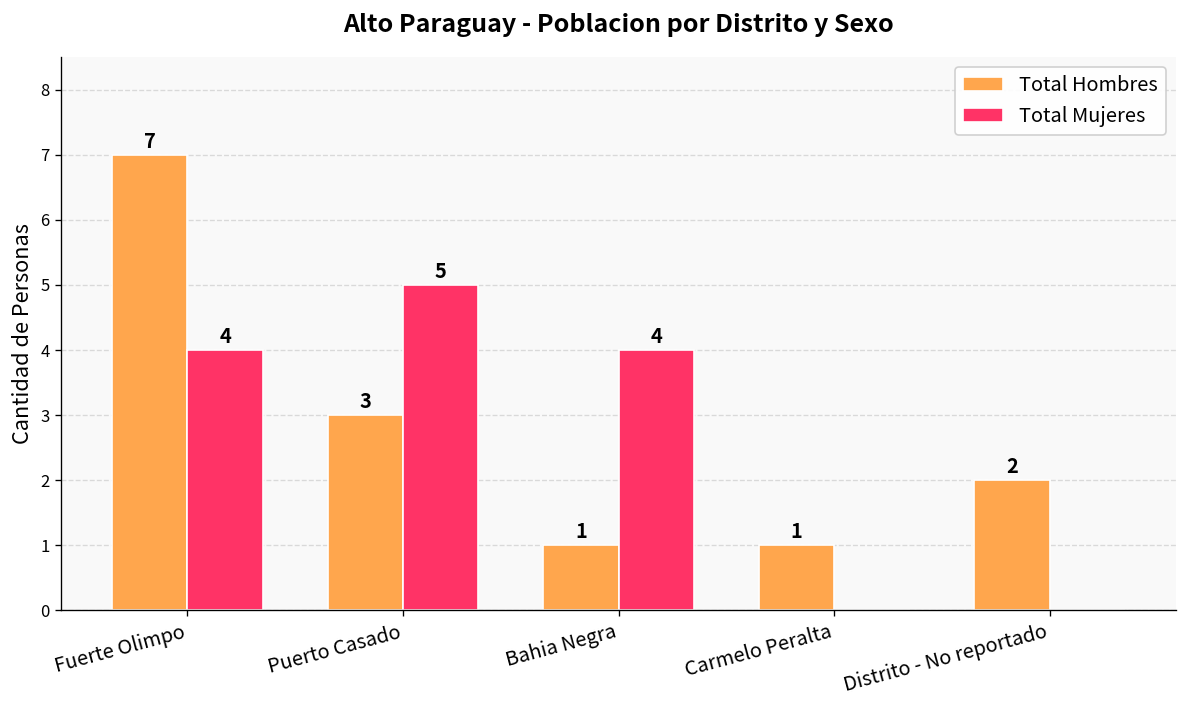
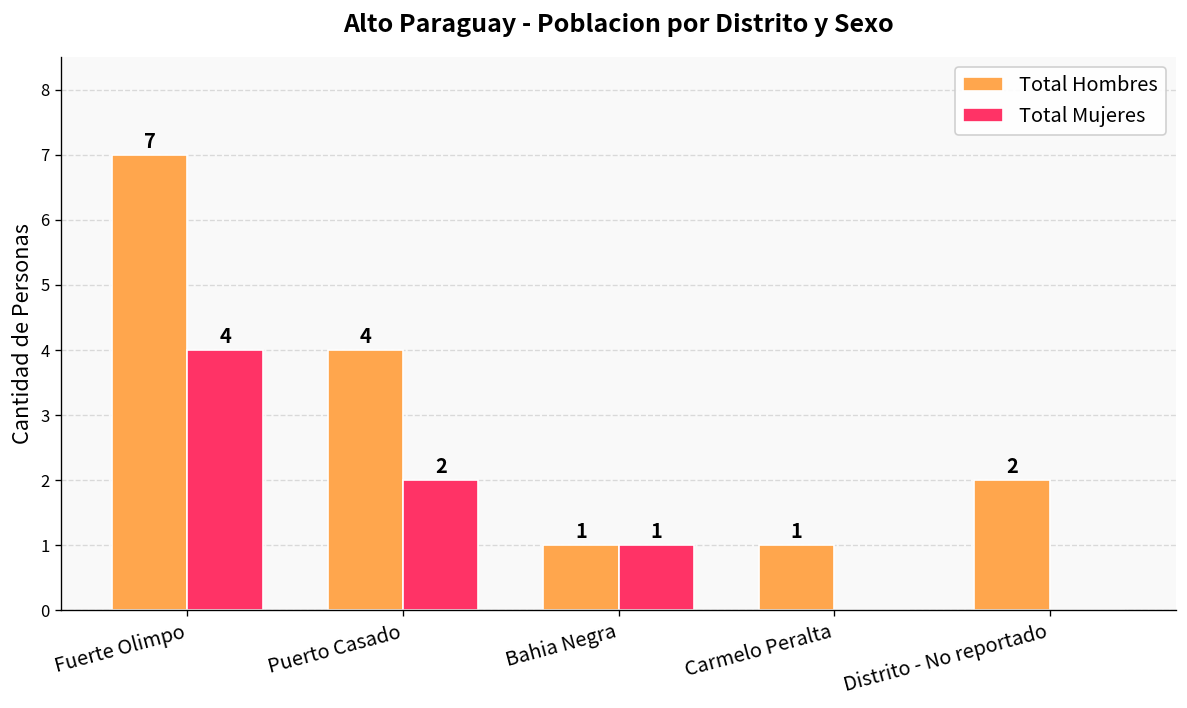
  {
    "Total Hombres": {
      "Fuerte Olimpo": 7,
-     "Puerto Casado": 3,
+     "Puerto Casado": 4,
      "Bahia Negra": 1,
      "Carmelo Peralta": 1,
      "Distrito - No reportado": 2
    },
    "Total Mujeres": {
      "Fuerte Olimpo": 4,
-     "Puerto Casado": 5,
-     "Bahia Negra": 4
+     "Puerto Casado": 2,
+     "Bahia Negra": 1
    }
  }
